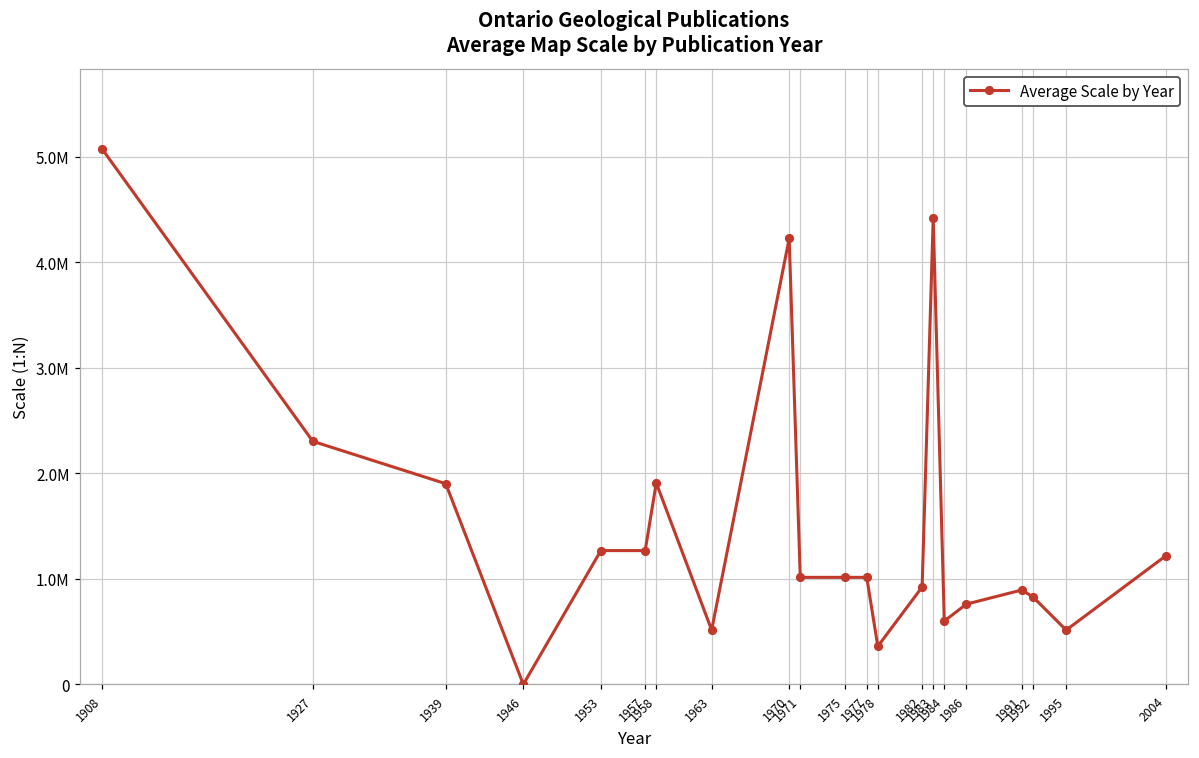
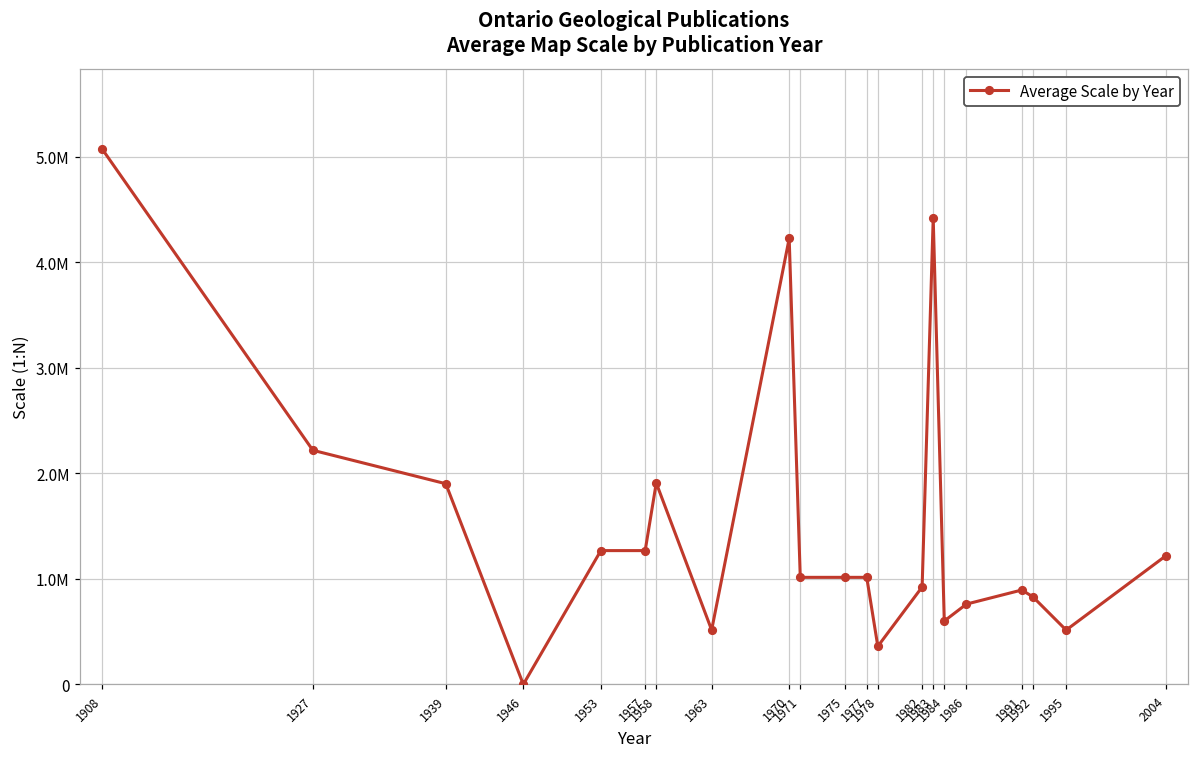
  {
    "1908": 5100000,
-   "1927": 2300000,
+   "1927": 2200000,
    "1939": 1900000,
    "1946": 0,
    "1953": 1300000,
    "1957": 1300000,
    "1958": 1900000,
    "1963": 500000,
    "1970": 4200000,
    "1971": 1000000,
    "1975": 1000000,
    "1977": 1000000,
    "1978": 400000,
    "1982": 900000,
    "1983": 4400000,
    "1984": 600000,
    "1986": 800000,
    "1991": 900000,
    "1992": 800000,
    "1995": 500000,
    "2004": 1200000
  }
